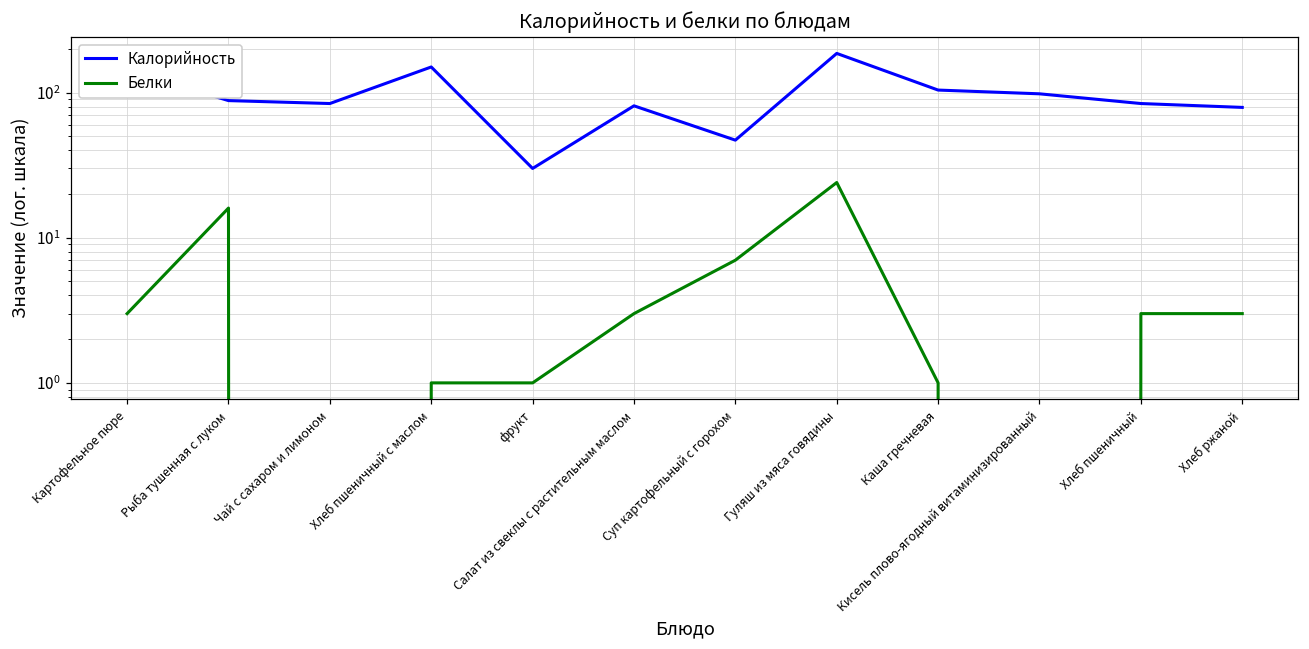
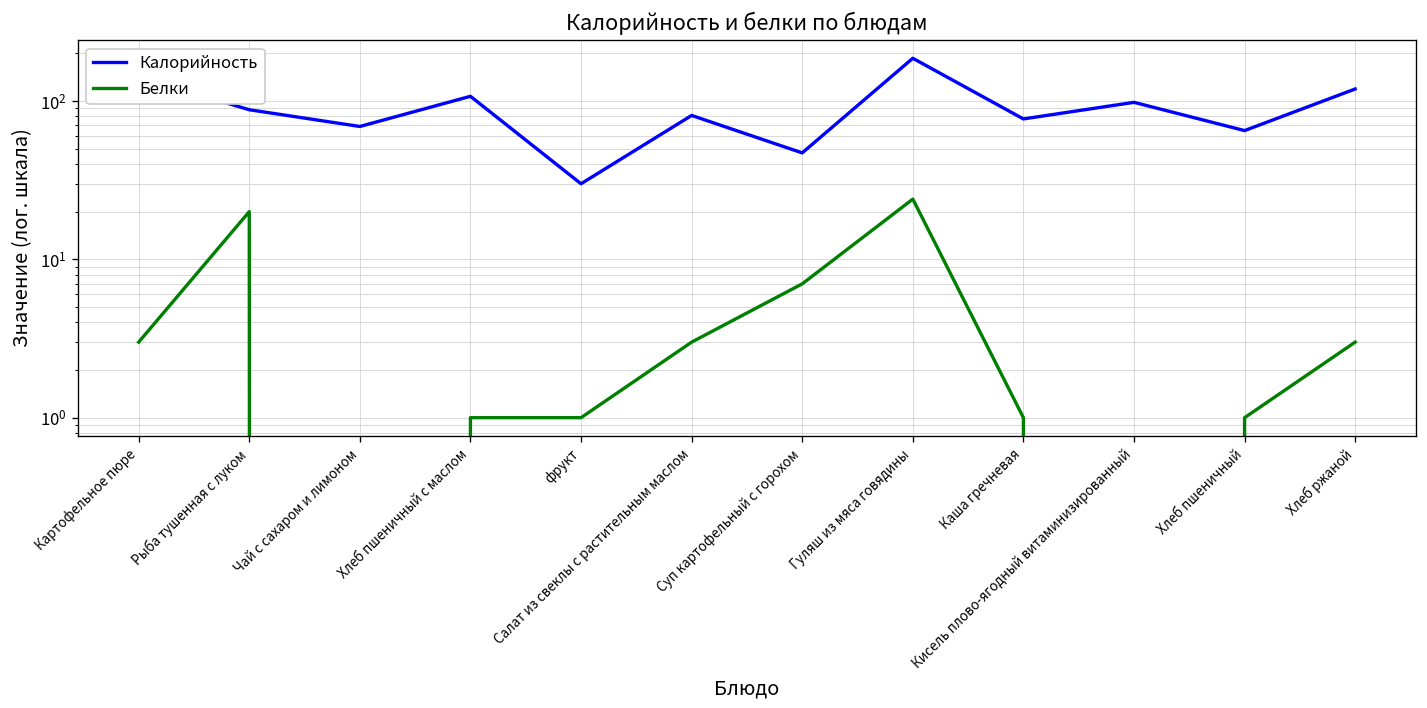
  {
    "Калорийность": {
      "Рыба тушенная с луком": 90,
-     "Чай с сахаром и лимоном": 80,
-     "Хлеб пшеничный с маслом": 150,
+     "Чай с сахаром и лимоном": 70,
+     "Хлеб пшеничный с маслом": 110,
      "фрукт": 30,
      "Салат из свеклы с растительным маслом": 80,
      "Суп картофельный с горохом": 47,
      "Гуляш из мяса говядины": 190,
-     "Каша гречневая": 100,
+     "Каша гречневая": 80,
      "Кисель плово-ягодный витаминизированный": 100,
-     "Хлеб пшеничный": 80,
-     "Хлеб ржаной": 80
+     "Хлеб пшеничный": 70,
+     "Хлеб ржаной": 120
    },
    "Белки": {
      "Картофельное пюре": 3,
-     "Рыба тушенная с луком": 16,
+     "Рыба тушенная с луком": 20,
      "Хлеб пшеничный с маслом": 1,
      "фрукт": 1,
      "Салат из свеклы с растительным маслом": 3,
      "Суп картофельный с горохом": 7,
      "Гуляш из мяса говядины": 24,
      "Каша гречневая": 1,
-     "Хлеб пшеничный": 3,
+     "Хлеб пшеничный": 1,
      "Хлеб ржаной": 3
    }
  }
